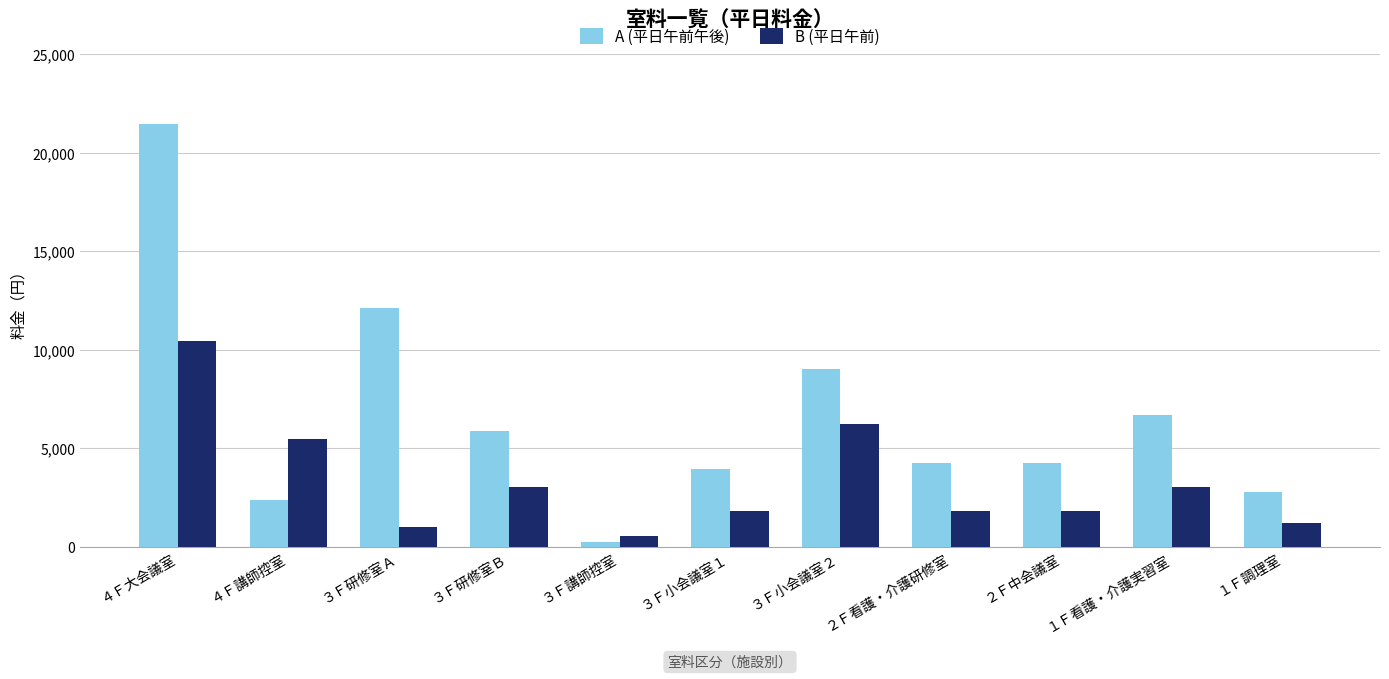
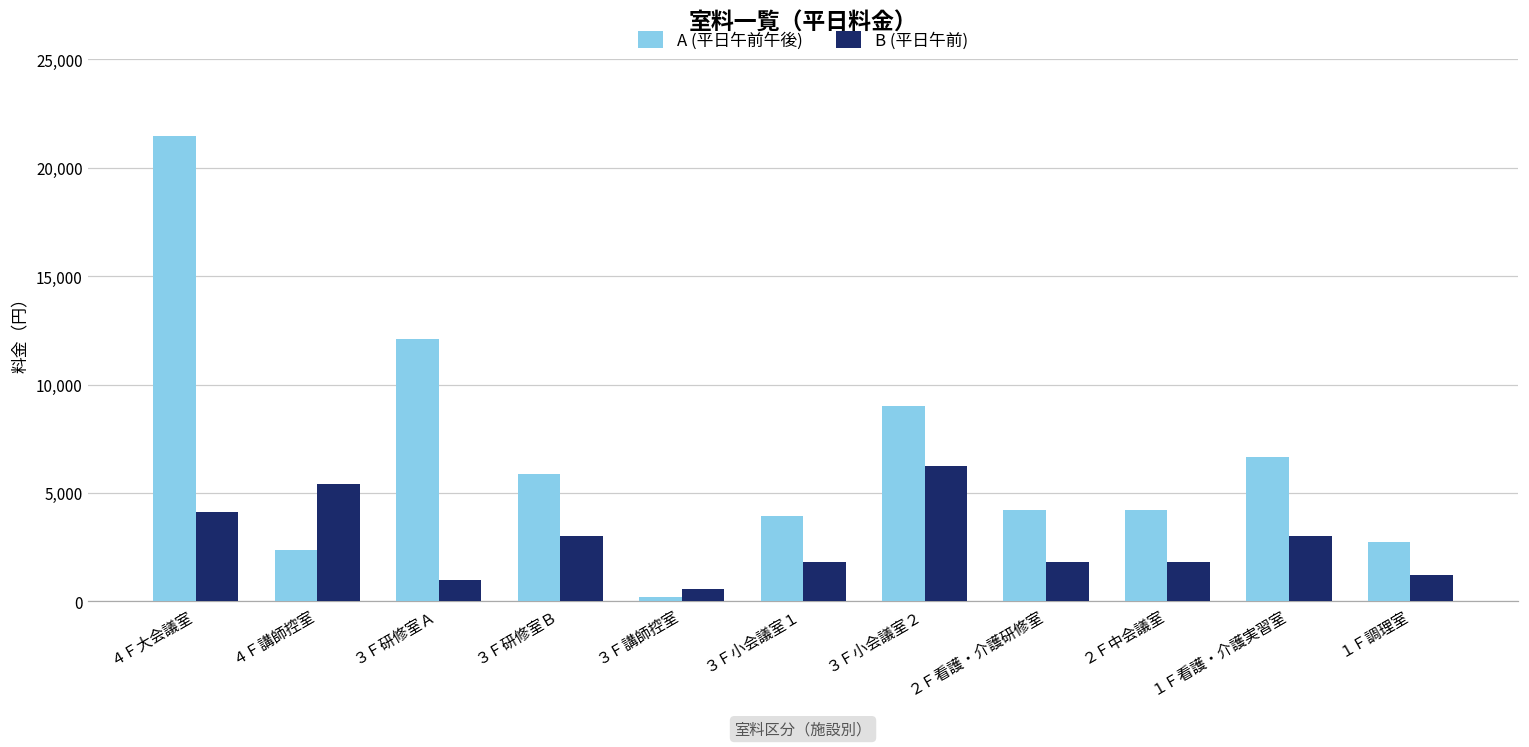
  {
    "A (平日午前午後)": {
      "４Ｆ大会議室": "21,500",
      "４Ｆ講師控室": "2,400",
      "３Ｆ研修室Ａ": "12,100",
      "３Ｆ研修室Ｂ": "5,900",
      "３Ｆ講師控室": "200",
      "３Ｆ小会議室１": "4,000",
      "３Ｆ小会議室２": "9,000",
      "２Ｆ看護・介護研修室": "4,200",
      "２Ｆ中会議室": "4,200",
      "１Ｆ看護・介護実習室": "6,700",
      "１Ｆ調理室": "2,800"
    },
    "B (平日午前)": {
-     "４Ｆ大会議室": "10,500",
+     "４Ｆ大会議室": "4,100",
      "４Ｆ講師控室": "5,400",
      "３Ｆ研修室Ａ": "1,000",
      "３Ｆ研修室Ｂ": "3,000",
      "３Ｆ講師控室": "600",
      "３Ｆ小会議室１": "1,800",
      "３Ｆ小会議室２": "6,200",
      "２Ｆ看護・介護研修室": "1,800",
      "２Ｆ中会議室": "1,800",
      "１Ｆ看護・介護実習室": "3,000",
      "１Ｆ調理室": "1,200"
    }
  }
